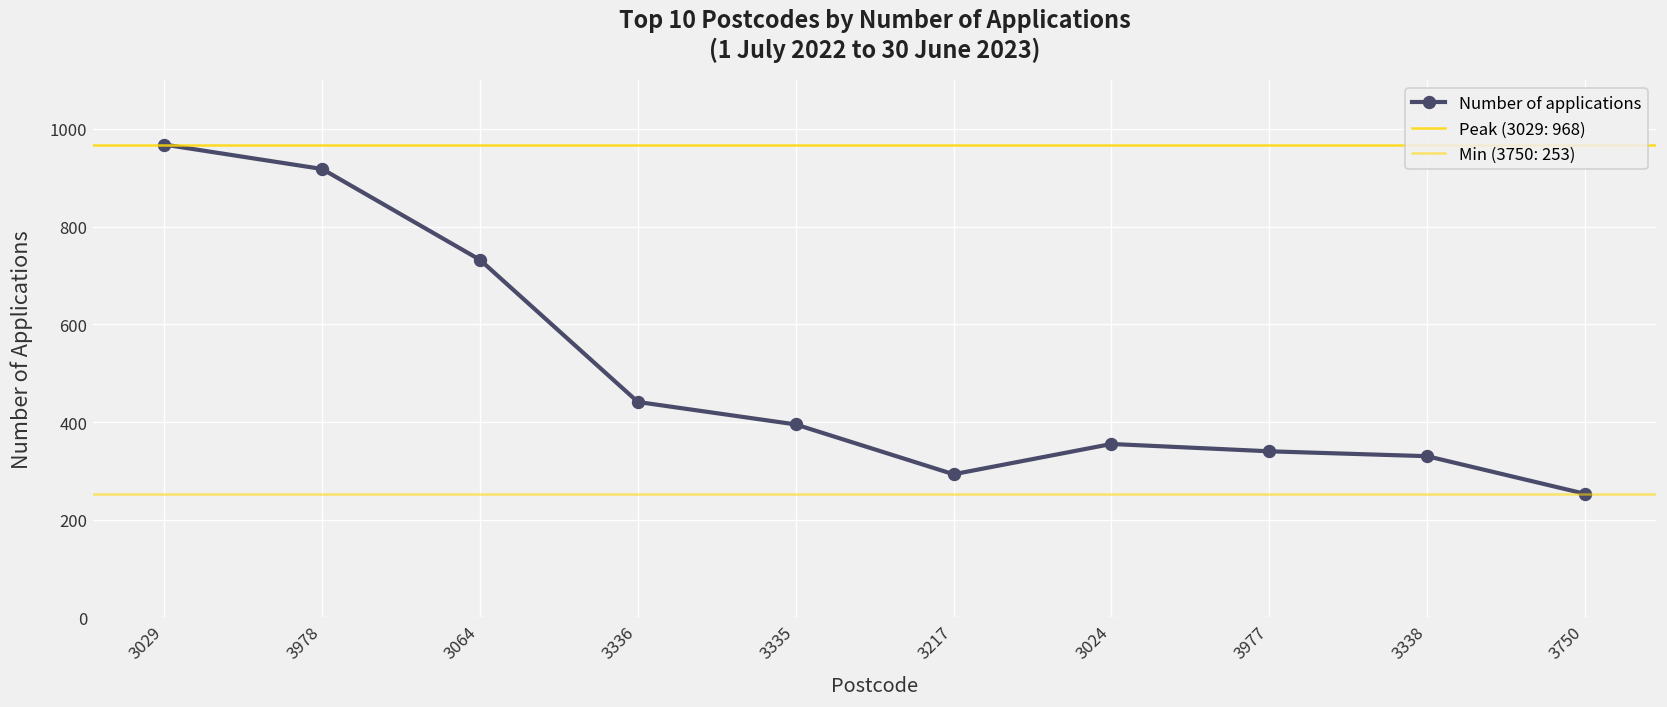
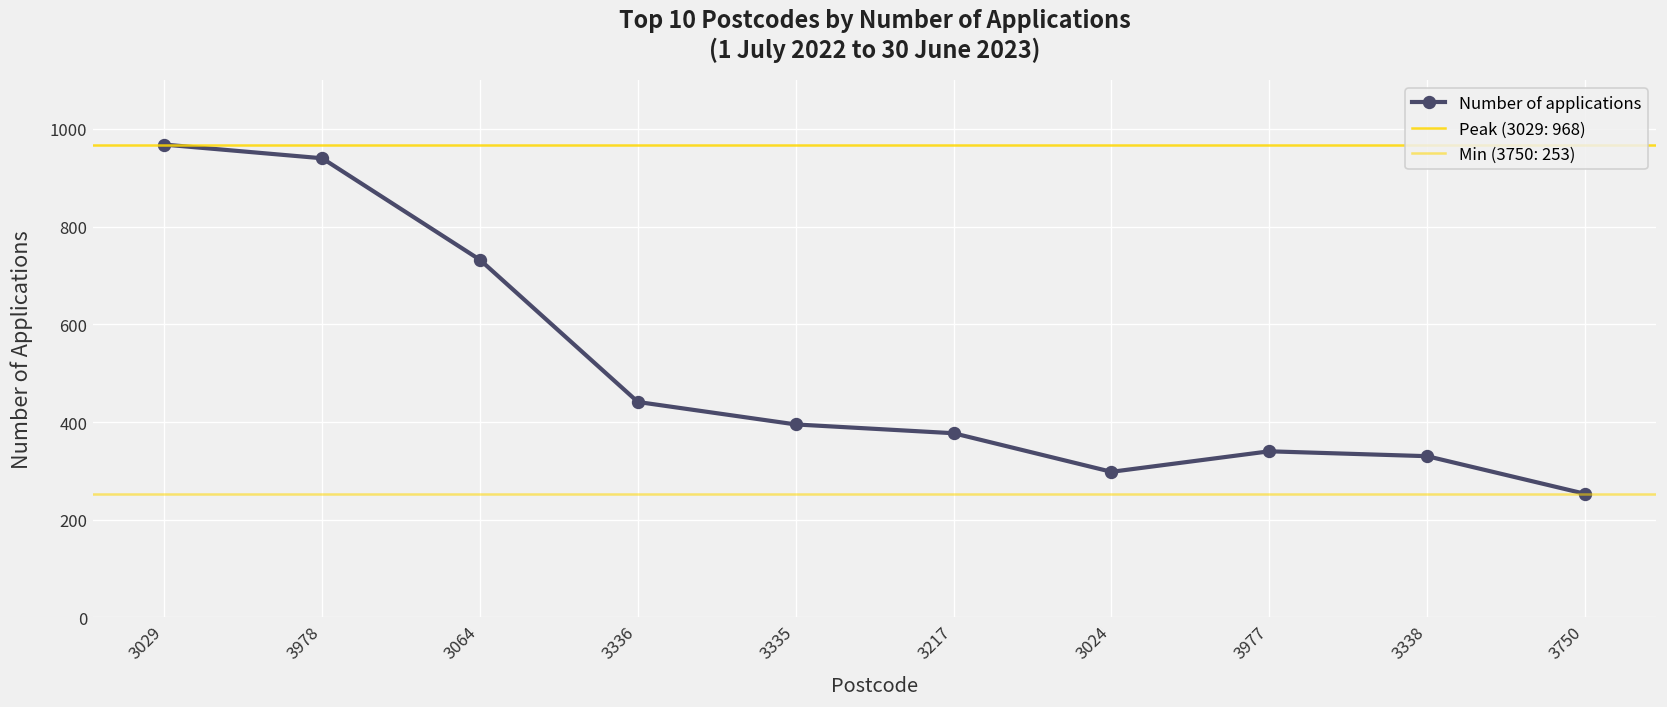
  {
    "3029": 970,
-   "3978": 920,
+   "3978": 940,
    "3064": 730,
    "3336": 440,
    "3335": 400,
-   "3217": 290,
-   "3024": 360,
+   "3217": 380,
+   "3024": 300,
    "3977": 340,
    "3338": 330,
    "3750": 250
  }
